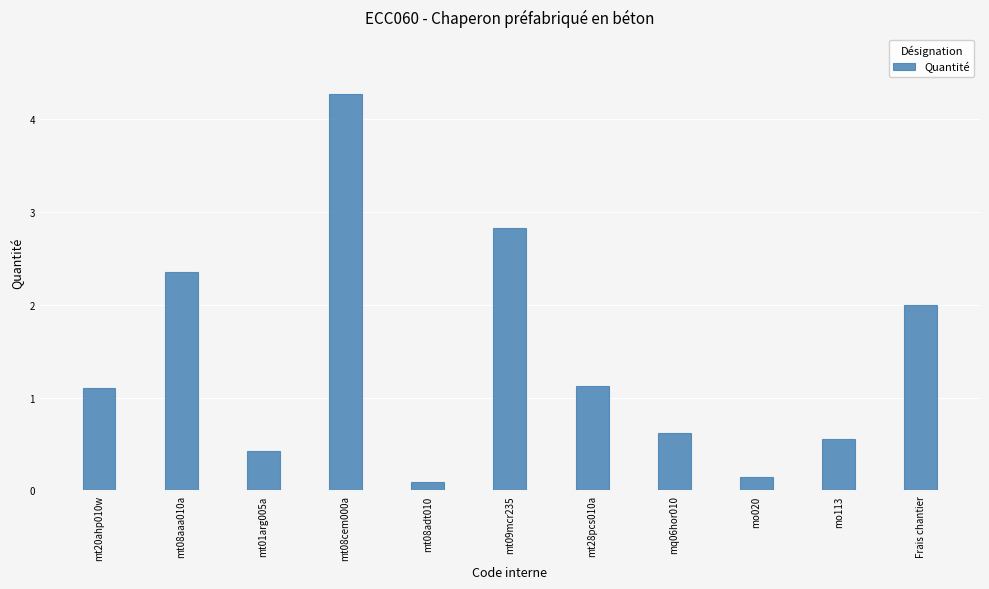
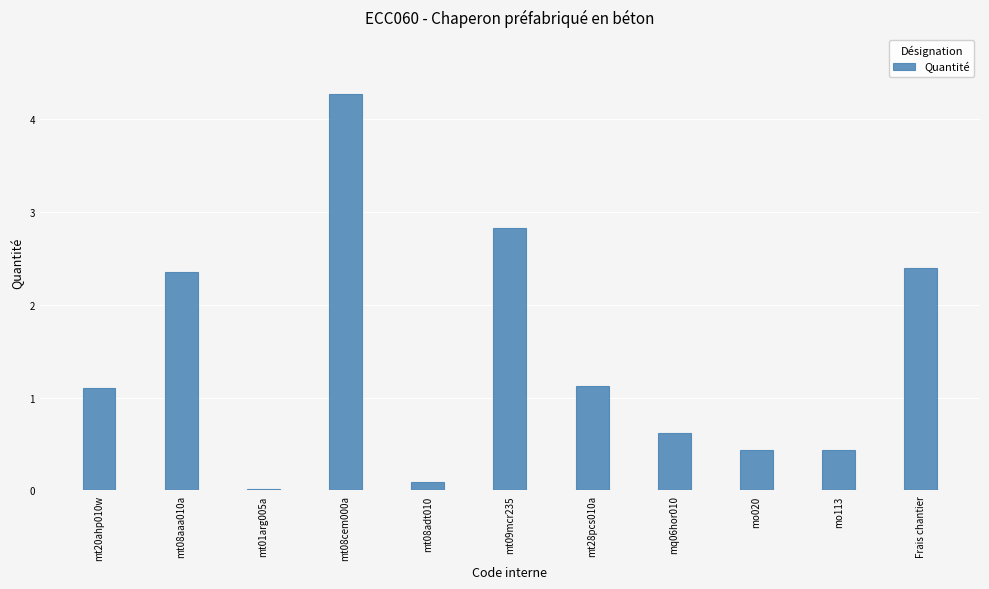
  {
    "mt20ahp010w": 1.1,
    "mt08aaa010a": 2.4,
-   "mt01arg005a": 0.4,
+   "mt01arg005a": 0.0,
    "mt08cem000a": 4.3,
    "mt08adt010": 0.1,
    "mt09mcr235": 2.8,
    "mt28pcs010a": 1.1,
    "mq06hor010": 0.6,
-   "mo020": 0.1,
-   "mo113": 0.6,
-   "Frais chantier": 2.0
+   "mo020": 0.4,
+   "mo113": 0.4,
+   "Frais chantier": 2.4
  }
